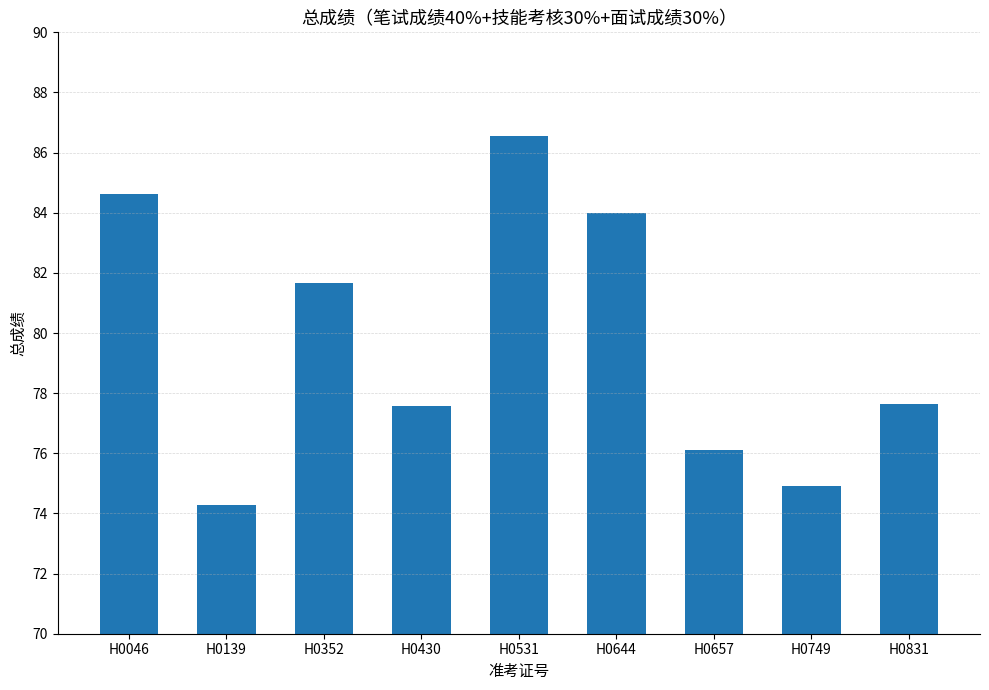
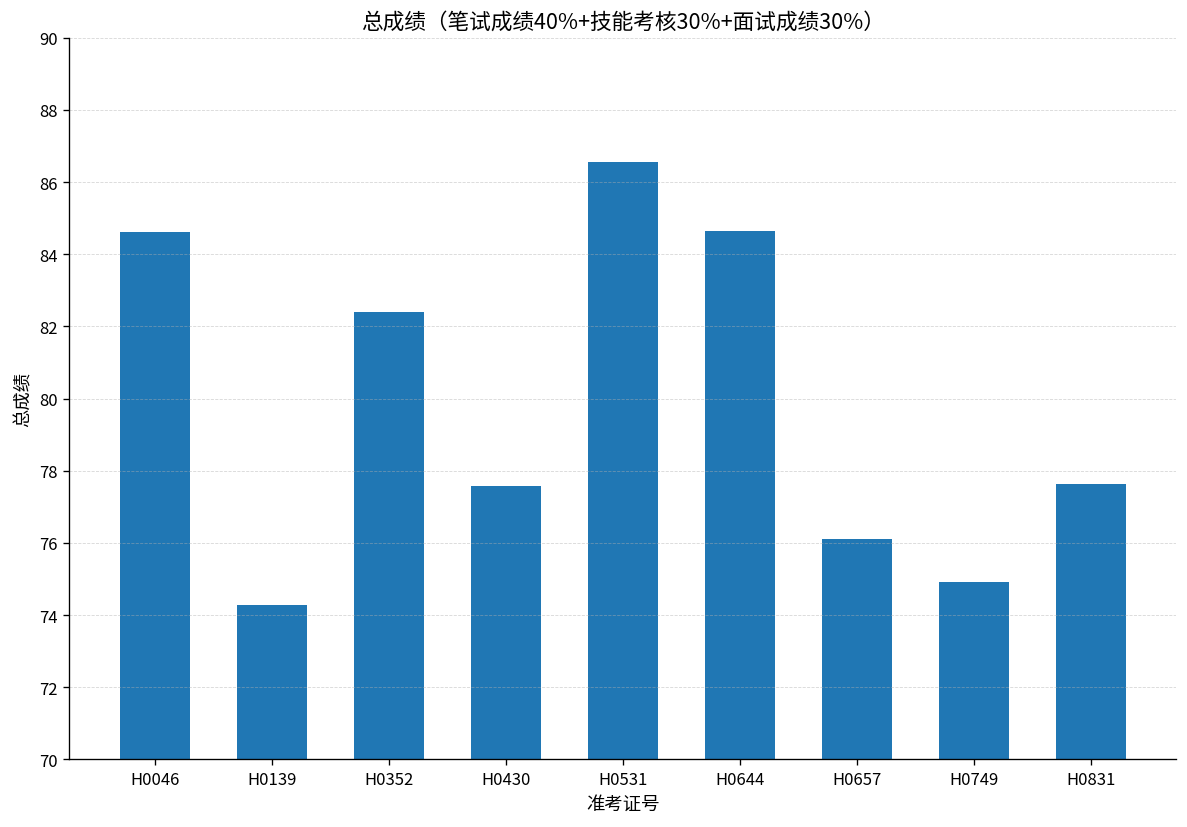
  {
    "H0046": 84.6,
    "H0139": 74.3,
-   "H0352": 81.7,
+   "H0352": 82.4,
    "H0430": 77.6,
    "H0531": 86.6,
-   "H0644": 84.0,
+   "H0644": 84.7,
    "H0657": 76.1,
    "H0749": 74.9,
    "H0831": 77.6
  }
